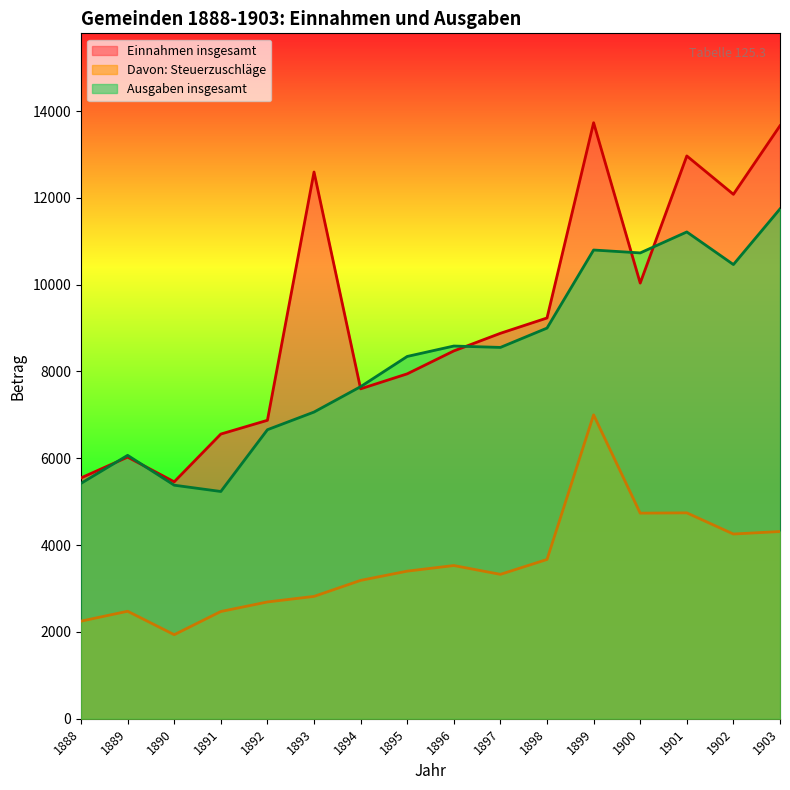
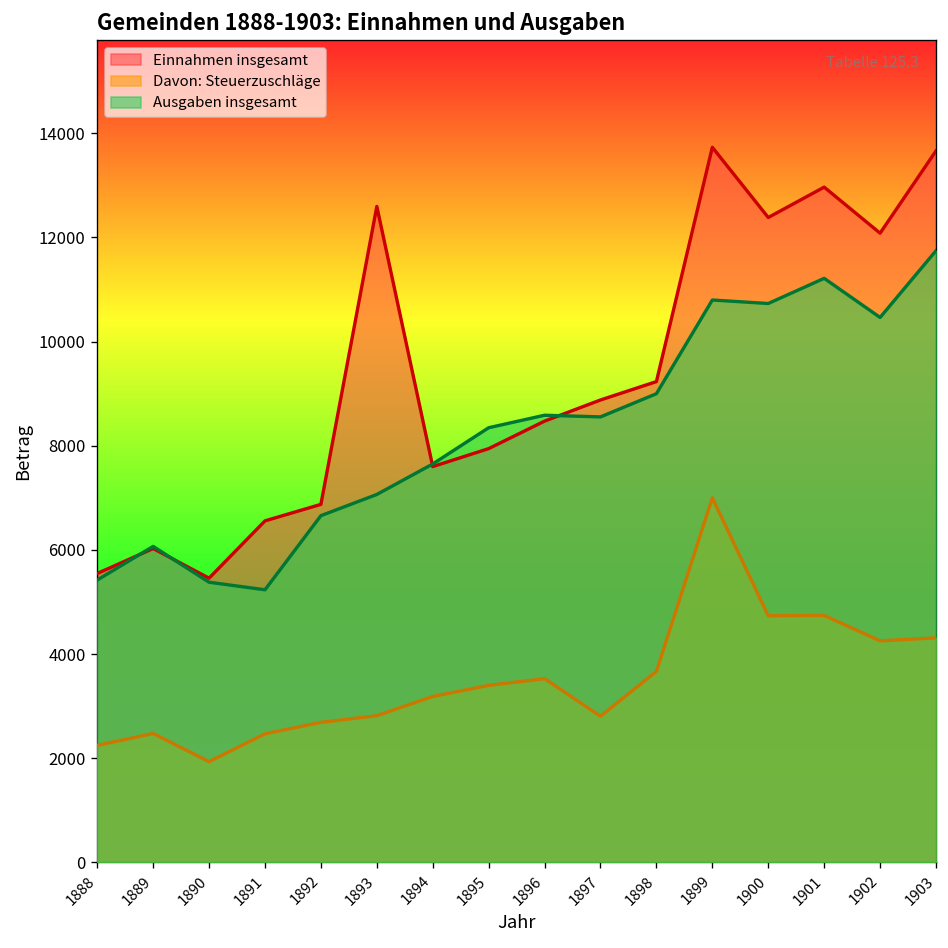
  {
    "Einnahmen insgesamt": {
      "1888": 5500,
      "1890": 5500,
      "1891": 6600,
      "1892": 6900,
      "1893": 12600,
      "1895": 7900,
      "1896": 8500,
      "1897": 8900,
      "1898": 9200,
      "1899": 13700,
-     "1900": 10000,
+     "1900": 12400,
      "1901": 13000,
      "1902": 12100,
      "1903": 13700
    },
    "Davon: Steuerzuschläge": {
      "1888": 2200,
      "1889": 2500,
      "1890": 1900,
      "1891": 2500,
      "1892": 2700,
      "1893": 2800,
      "1894": 3200,
      "1895": 3400,
      "1896": 3500,
-     "1897": 3300,
+     "1897": 2800,
      "1898": 3700,
      "1899": 7000,
      "1900": 4700,
      "1901": 4700,
      "1902": 4300,
      "1903": 4300
    },
    "Ausgaben insgesamt": {
      "1888": 5400,
      "1890": 5400,
      "1891": 5200,
      "1892": 6700,
      "1893": 7100,
      "1895": 8300,
      "1896": 8600,
      "1897": 8600,
      "1898": 9000,
      "1899": 10800,
      "1900": 10700,
      "1901": 11200,
      "1902": 10500,
      "1903": 11700
    }
  }
